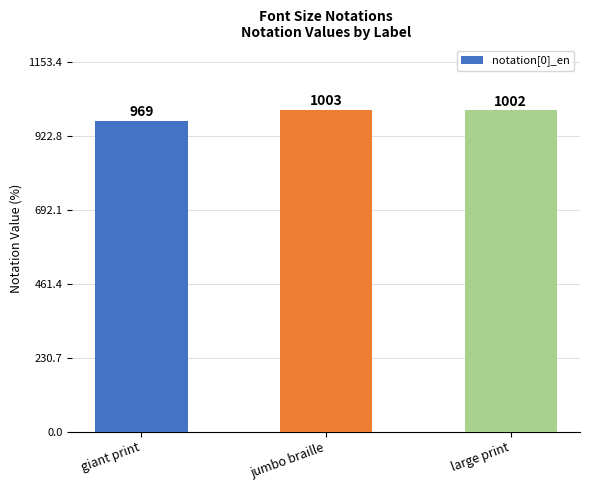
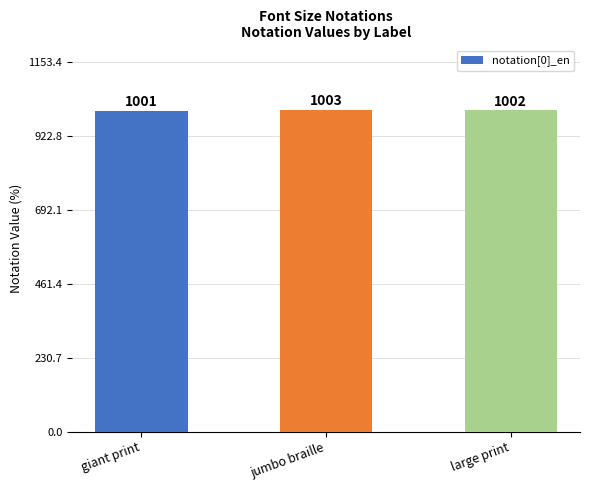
  {
-   "giant print": 969,
+   "giant print": 1001,
    "jumbo braille": 1003,
    "large print": 1002
  }
